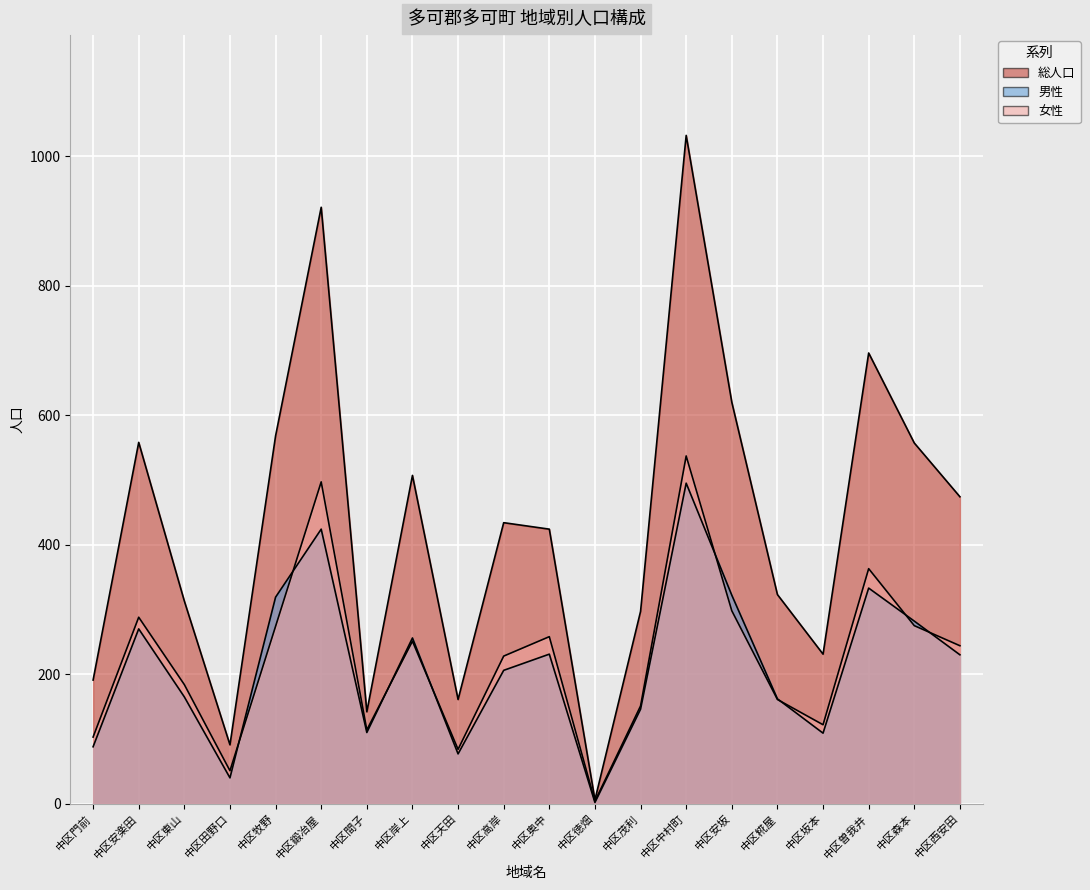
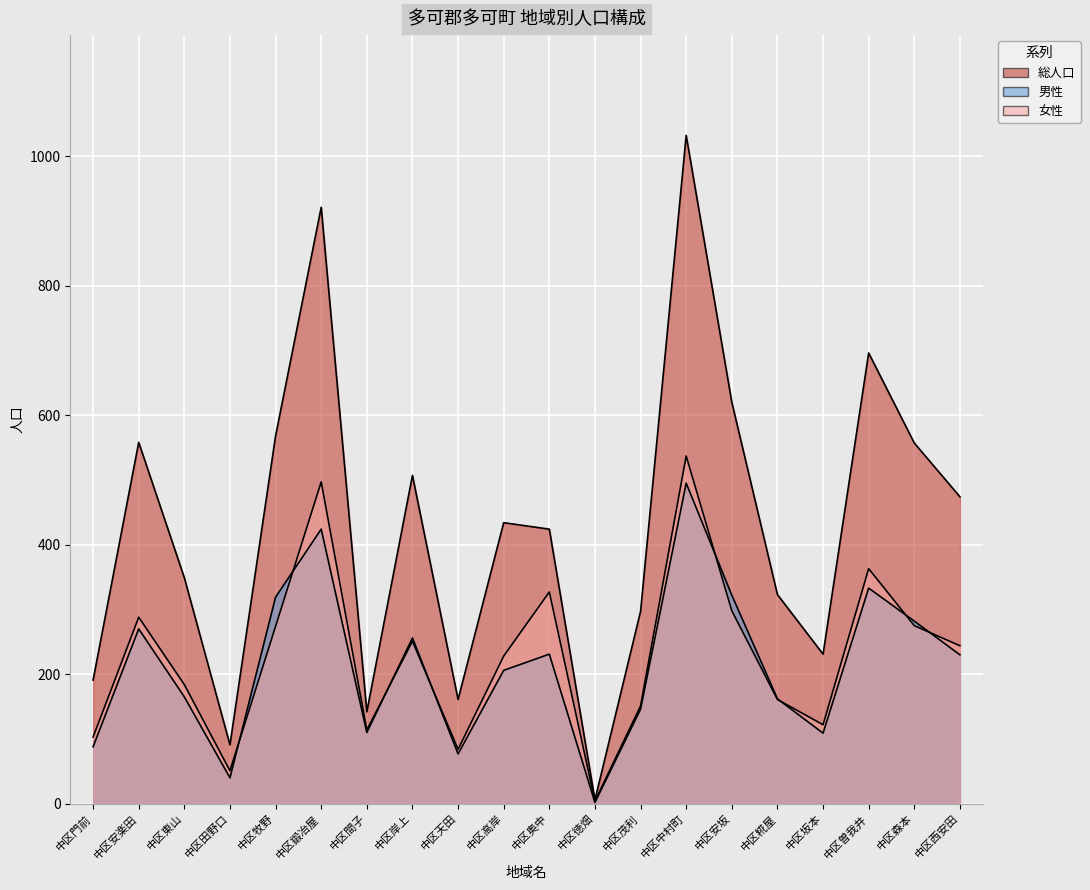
  {
    "総人口": {
      "中区門前": 190,
      "中区安楽田": 560,
-     "中区東山": 310,
+     "中区東山": 350,
      "中区田野口": 90,
      "中区牧野": 570,
      "中区鍛冶屋": 920,
      "中区間子": 140,
      "中区岸上": 510,
      "中区天田": 160,
      "中区高岸": 430,
      "中区奥中": 420,
      "中区茂利": 300,
      "中区中村町": 1030,
      "中区安坂": 620,
      "中区糀屋": 320,
      "中区坂本": 230,
      "中区曽我井": 700,
      "中区森本": 560,
      "中区西安田": 470
    },
    "男性": {
      "中区門前": 90,
      "中区安楽田": 270,
      "中区東山": 170,
      "中区田野口": 40,
      "中区牧野": 320,
      "中区鍛冶屋": 420,
      "中区間子": 110,
      "中区岸上": 260,
      "中区天田": 80,
      "中区高岸": 210,
      "中区奥中": 230,
      "中区茂利": 150,
      "中区中村町": 500,
      "中区安坂": 320,
      "中区坂本": 110,
      "中区曽我井": 330,
      "中区森本": 280,
      "中区西安田": 230
    },
    "女性": {
      "中区門前": 100,
      "中区安楽田": 290,
      "中区東山": 180,
      "中区田野口": 50,
      "中区牧野": 270,
      "中区鍛冶屋": 500,
      "中区間子": 110,
      "中区岸上": 250,
      "中区天田": 80,
      "中区高岸": 230,
-     "中区奥中": 260,
+     "中区奥中": 330,
      "中区茂利": 150,
      "中区中村町": 540,
      "中区安坂": 300,
      "中区坂本": 120,
      "中区曽我井": 360,
      "中区森本": 280,
      "中区西安田": 240
    }
  }
